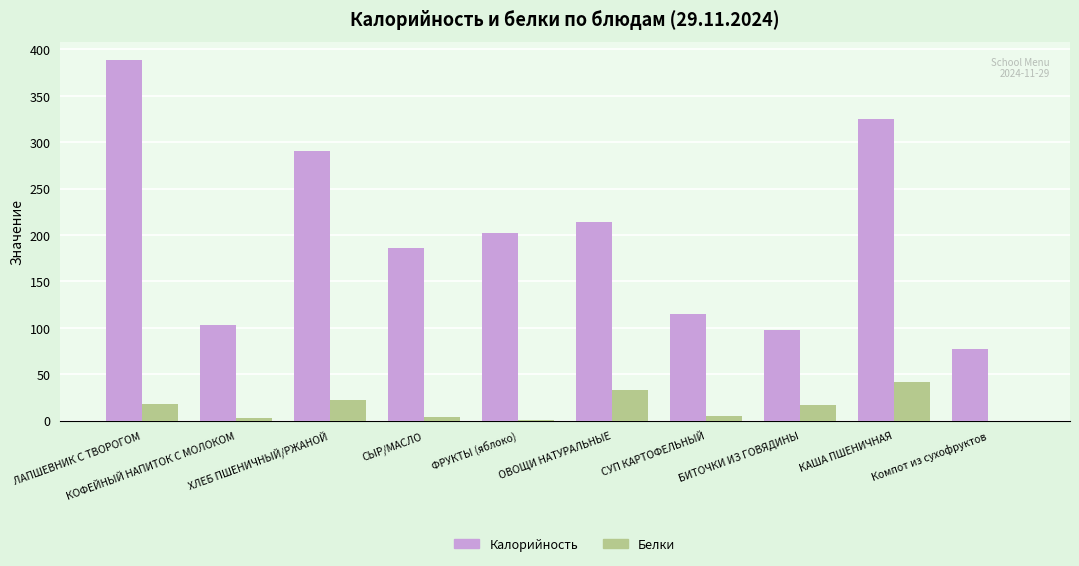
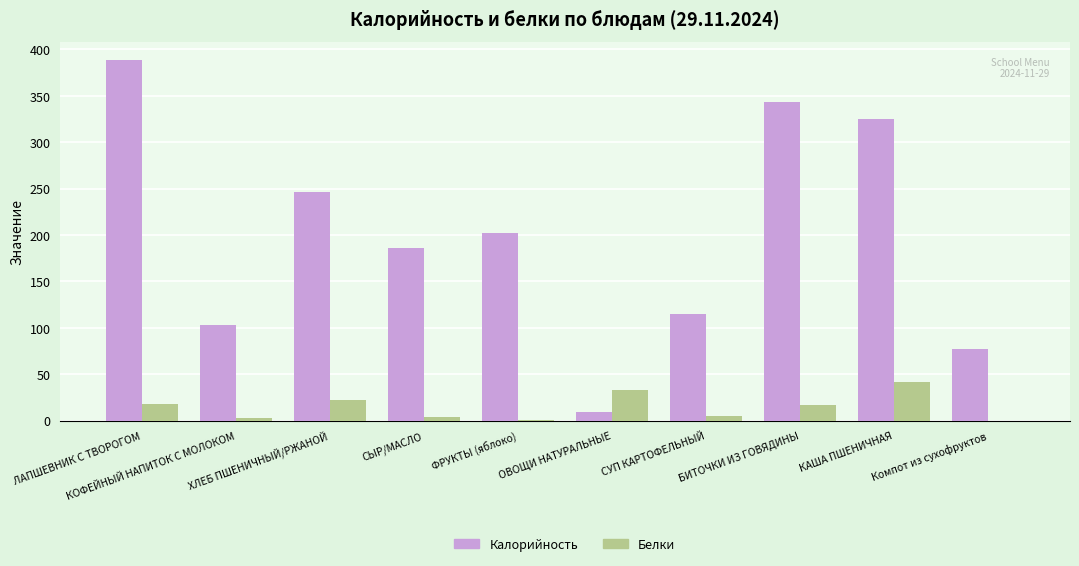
  {
    "Калорийность": {
      "ЛАПШЕВНИК С ТВОРОГОМ": 390,
      "КОФЕЙНЫЙ НАПИТОК С МОЛОКОМ": 100,
-     "ХЛЕБ ПШЕНИЧНЫЙ/РЖАНОЙ": 290,
+     "ХЛЕБ ПШЕНИЧНЫЙ/РЖАНОЙ": 250,
      "СЫР/МАСЛО": 190,
      "ФРУКТЫ (яблоко)": 200,
-     "ОВОЩИ НАТУРАЛЬНЫЕ": 210,
+     "ОВОЩИ НАТУРАЛЬНЫЕ": 10,
      "СУП КАРТОФЕЛЬНЫЙ": 120,
-     "БИТОЧКИ ИЗ ГОВЯДИНЫ": 100,
+     "БИТОЧКИ ИЗ ГОВЯДИНЫ": 340,
      "КАША ПШЕНИЧНАЯ": 330,
      "Компот из сухофруктов": 80
    },
    "Белки": {
      "ЛАПШЕВНИК С ТВОРОГОМ": 20,
      "КОФЕЙНЫЙ НАПИТОК С МОЛОКОМ": 0,
      "ХЛЕБ ПШЕНИЧНЫЙ/РЖАНОЙ": 20,
      "СЫР/МАСЛО": 0,
      "ОВОЩИ НАТУРАЛЬНЫЕ": 30,
      "СУП КАРТОФЕЛЬНЫЙ": 10,
      "БИТОЧКИ ИЗ ГОВЯДИНЫ": 20,
      "КАША ПШЕНИЧНАЯ": 40,
      "Компот из сухофруктов": 0
    }
  }
